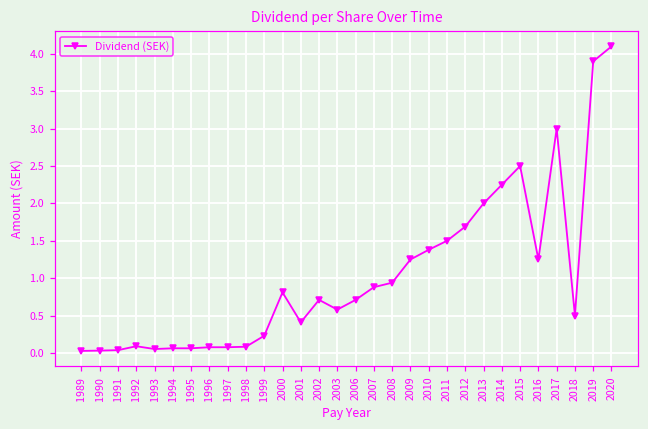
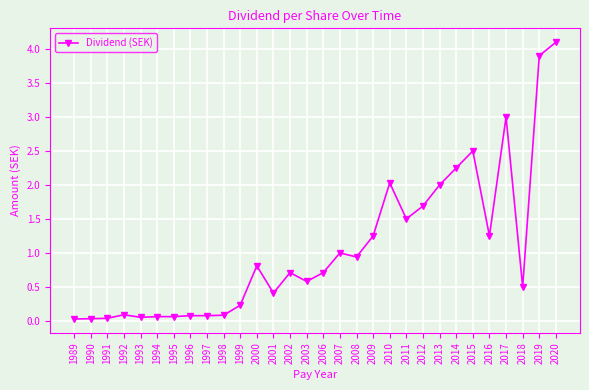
  {
    "1989": 0.0,
    "1990": 0.0,
    "1991": 0.0,
    "1992": 0.1,
    "1993": 0.1,
    "1994": 0.1,
    "1995": 0.1,
    "1996": 0.1,
    "1997": 0.1,
    "1998": 0.1,
    "1999": 0.2,
    "2000": 0.8,
    "2001": 0.4,
    "2002": 0.7,
    "2003": 0.6,
    "2006": 0.7,
-   "2007": 0.9,
+   "2007": 1.0,
    "2008": 0.9,
    "2009": 1.3,
-   "2010": 1.4,
+   "2010": 2.0,
    "2011": 1.5,
    "2012": 1.7,
    "2013": 2.0,
    "2014": 2.3,
    "2015": 2.5,
    "2016": 1.3,
    "2017": 3.0,
    "2018": 0.5,
    "2019": 3.9,
    "2020": 4.1
  }
